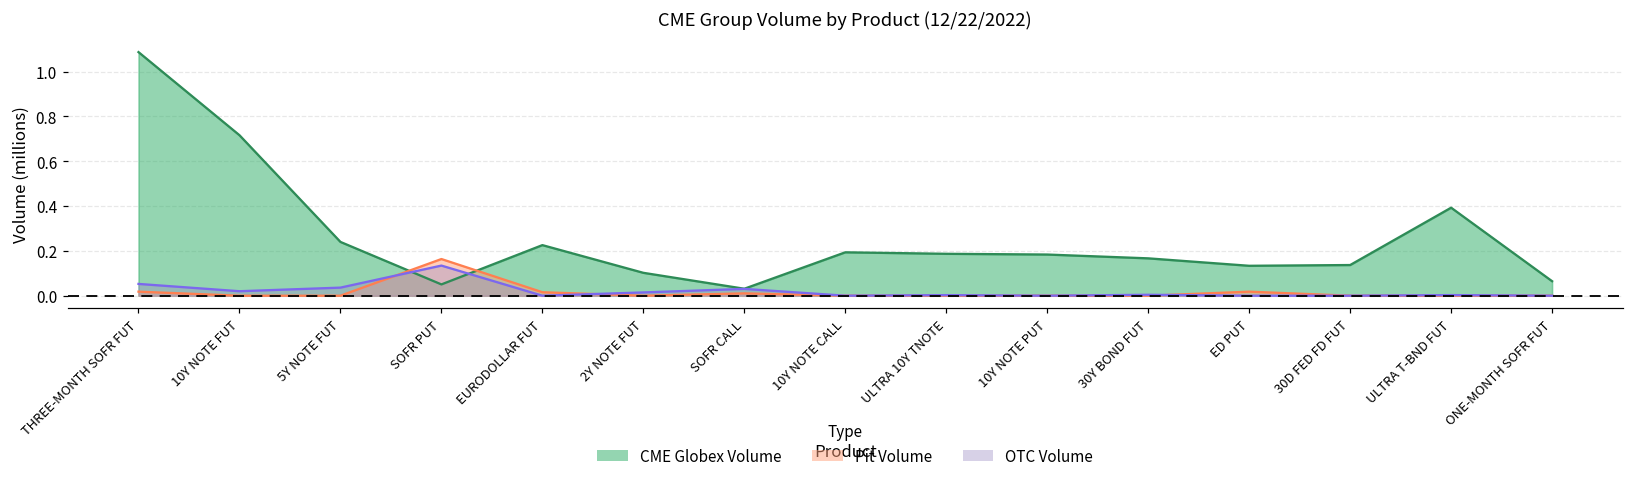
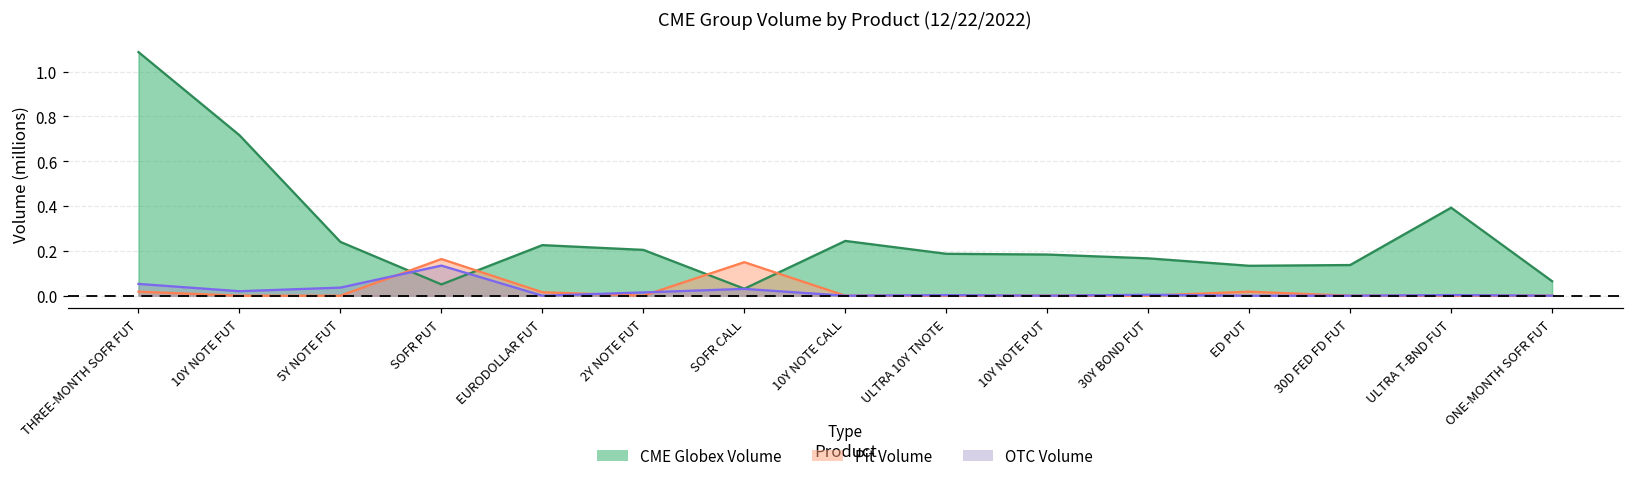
  {
    "CME Globex Volume": {
      "THREE-MONTH SOFR FUT": 1.09,
      "10Y NOTE FUT": 0.72,
      "5Y NOTE FUT": 0.24,
      "SOFR PUT": 0.05,
      "EURODOLLAR FUT": 0.23,
-     "2Y NOTE FUT": 0.10,
-     "10Y NOTE CALL": 0.19,
+     "2Y NOTE FUT": 0.20,
+     "10Y NOTE CALL": 0.24,
      "ULTRA 10Y TNOTE": 0.19,
      "10Y NOTE PUT": 0.18,
      "30Y BOND FUT": 0.17,
      "ED PUT": 0.13,
      "30D FED FD FUT": 0.14,
      "ULTRA T-BND FUT": 0.39,
      "ONE-MONTH SOFR FUT": 0.06
    },
    "Pit Volume": {
      "THREE-MONTH SOFR FUT": 0.02,
      "10Y NOTE FUT": 0.00,
      "5Y NOTE FUT": 0.00,
      "SOFR PUT": 0.16,
      "EURODOLLAR FUT": 0.02,
      "2Y NOTE FUT": 0.00,
-     "SOFR CALL": 0.01,
+     "SOFR CALL": 0.15,
      "ED PUT": 0.02
    },
    "OTC Volume": {
      "THREE-MONTH SOFR FUT": 0.05,
      "10Y NOTE FUT": 0.02,
      "5Y NOTE FUT": 0.04,
      "SOFR PUT": 0.13,
      "EURODOLLAR FUT": 0.00,
      "2Y NOTE FUT": 0.01,
      "ED PUT": 0.00
    }
  }
